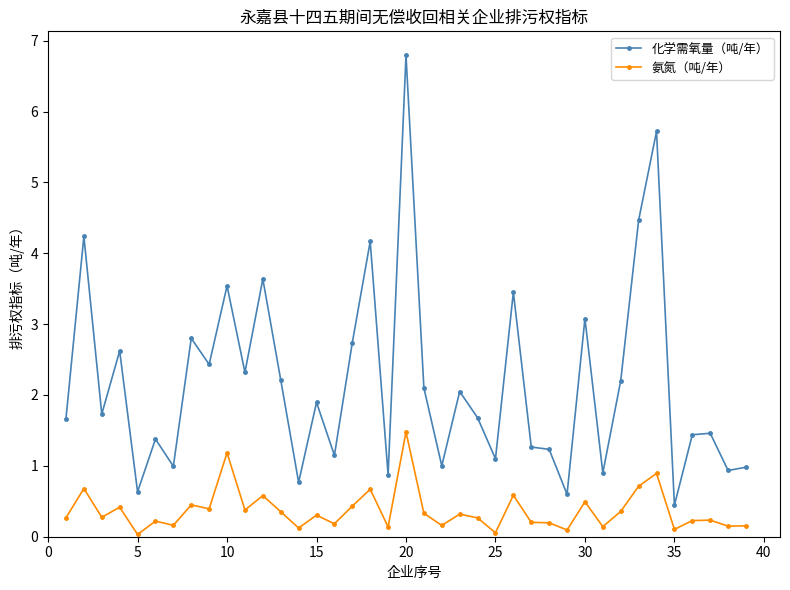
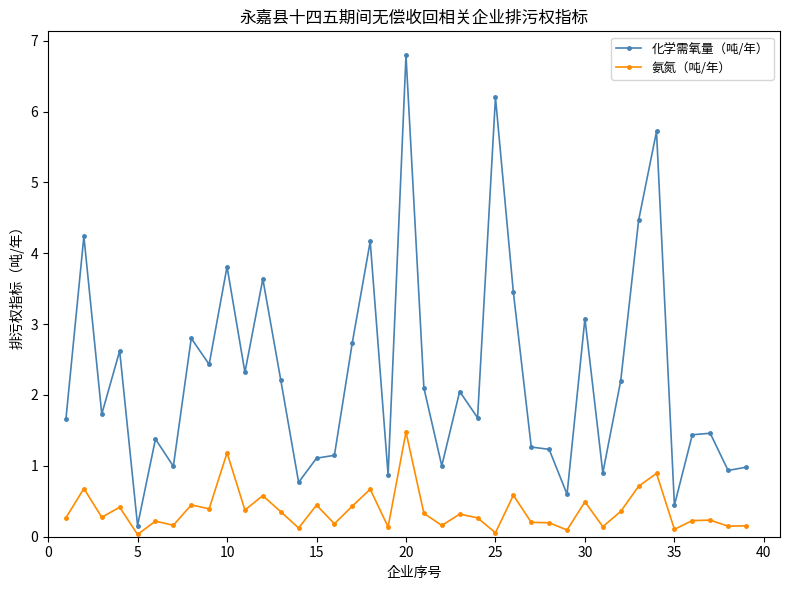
  {
    "化学需氧量（吨/年）": {
-     "5": 0.6,
-     "10": 3.5,
-     "15": 1.9,
+     "5": 0.2,
+     "10": 3.8,
+     "15": 1.1,
      "20": 6.8,
-     "25": 1.1,
+     "25": 6.2,
      "30": 3.1,
      "35": 0.4
    },
    "氨氮（吨/年）": {
      "5": 0.0,
      "10": 1.2,
-     "15": 0.3,
+     "15": 0.4,
      "20": 1.5,
      "25": 0.1,
      "30": 0.5,
      "35": 0.1
    }
  }
